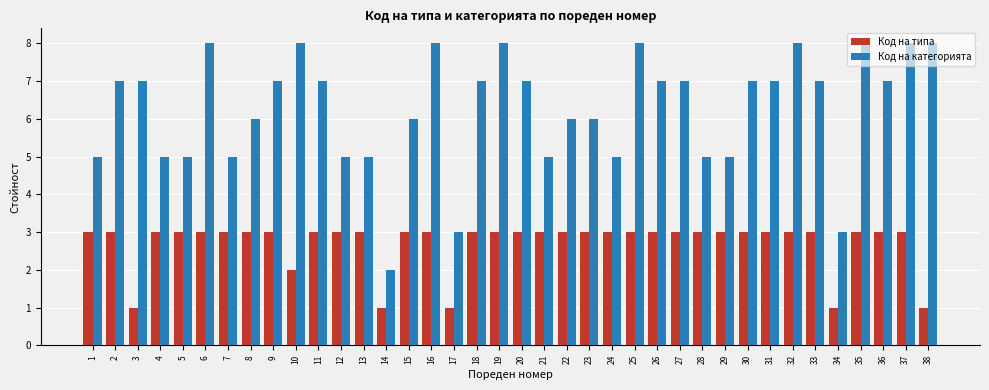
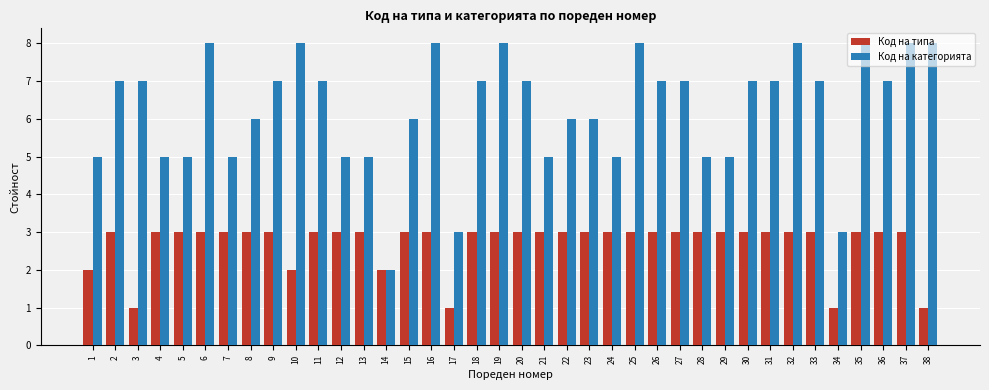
  {
    "Код на типа": {
-     "1": 3,
+     "1": 2,
      "2": 3,
      "3": 1,
      "4": 3,
      "5": 3,
      "6": 3,
      "7": 3,
      "8": 3,
      "9": 3,
      "10": 2,
      "11": 3,
      "12": 3,
      "13": 3,
-     "14": 1,
+     "14": 2,
      "15": 3,
      "16": 3,
      "17": 1,
      "18": 3,
      "19": 3,
      "20": 3,
      "21": 3,
      "22": 3,
      "23": 3,
      "24": 3,
      "25": 3,
      "26": 3,
      "27": 3,
      "28": 3,
      "29": 3,
      "30": 3,
      "31": 3,
      "32": 3,
      "33": 3,
      "34": 1,
      "35": 3,
      "36": 3,
      "37": 3,
      "38": 1
    },
    "Код на категорията": {
      "1": 5,
      "2": 7,
      "3": 7,
      "4": 5,
      "5": 5,
      "6": 8,
      "7": 5,
      "8": 6,
      "9": 7,
      "10": 8,
      "11": 7,
      "12": 5,
      "13": 5,
      "14": 2,
      "15": 6,
      "16": 8,
      "17": 3,
      "18": 7,
      "19": 8,
      "20": 7,
      "21": 5,
      "22": 6,
      "23": 6,
      "24": 5,
      "25": 8,
      "26": 7,
      "27": 7,
      "28": 5,
      "29": 5,
      "30": 7,
      "31": 7,
      "32": 8,
      "33": 7,
      "34": 3,
      "36": 7
    }
  }
